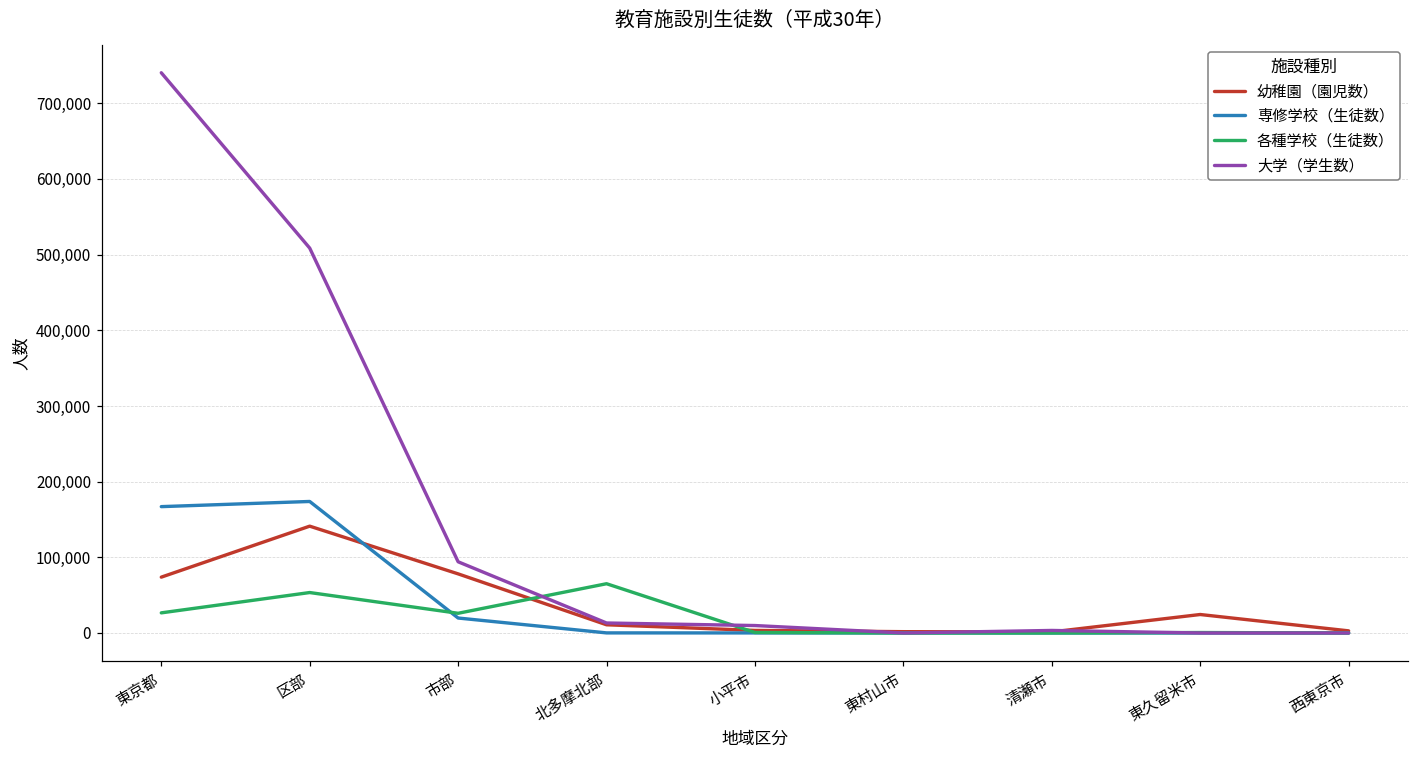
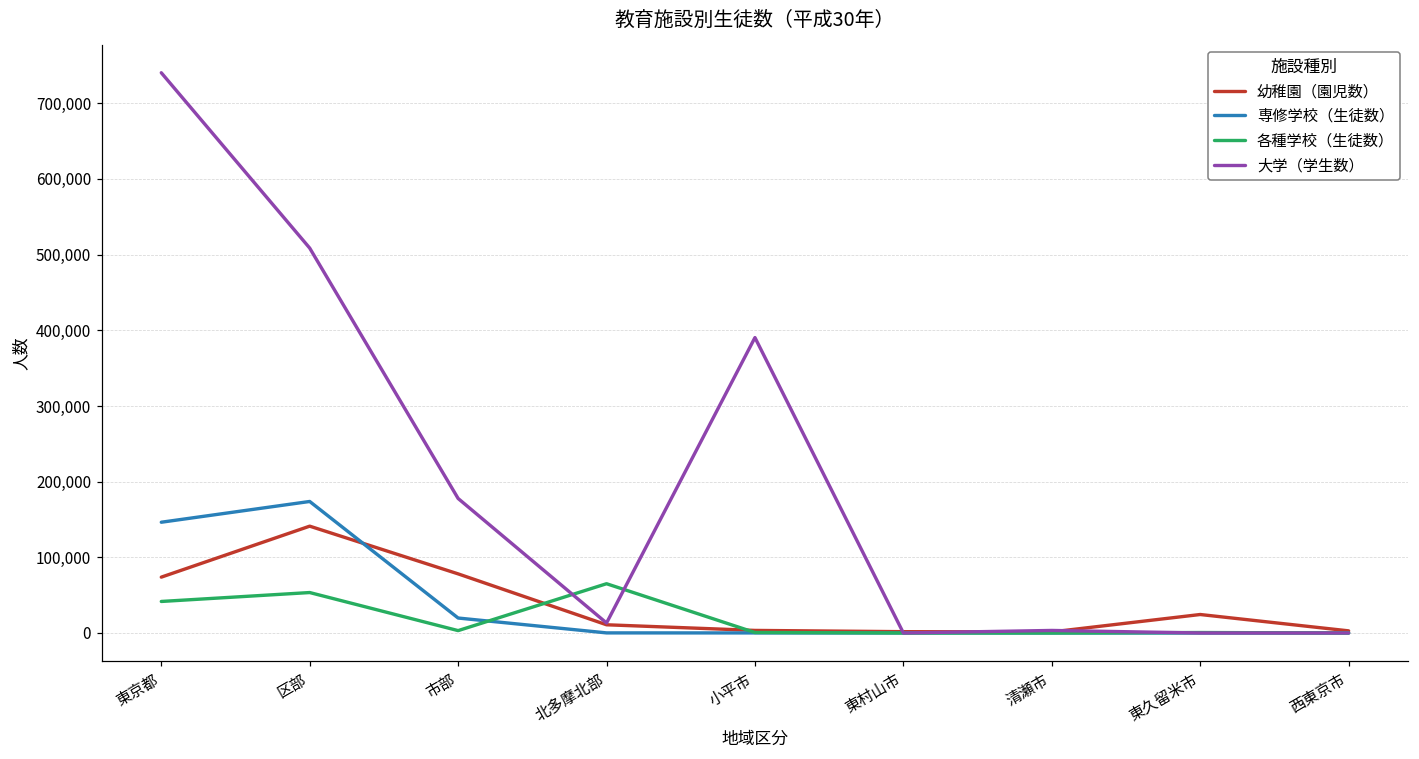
  {
    "幼稚園（園児数）": {
      "東京都": "70,000",
      "区部": "140,000",
      "市部": "80,000",
      "東久留米市": "20,000"
    },
    "専修学校（生徒数）": {
-     "東京都": "170,000",
+     "東京都": "150,000",
      "区部": "170,000",
      "市部": "20,000",
      "北多摩北部": "0"
    },
    "各種学校（生徒数）": {
-     "東京都": "30,000",
+     "東京都": "40,000",
      "区部": "50,000",
-     "市部": "30,000",
+     "市部": "0",
      "北多摩北部": "70,000"
    },
    "大学（学生数）": {
      "東京都": "740,000",
      "区部": "510,000",
-     "市部": "90,000",
-     "小平市": "10,000"
+     "市部": "180,000",
+     "小平市": "390,000"
    }
  }
